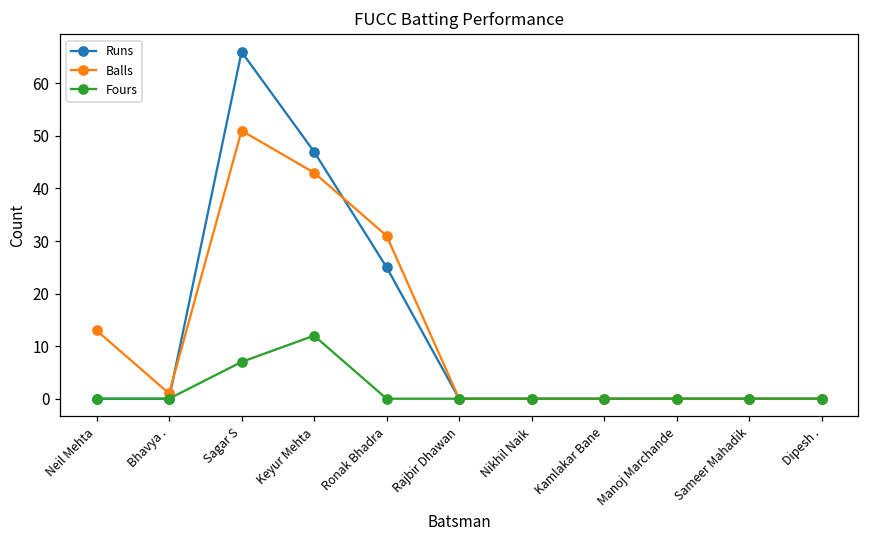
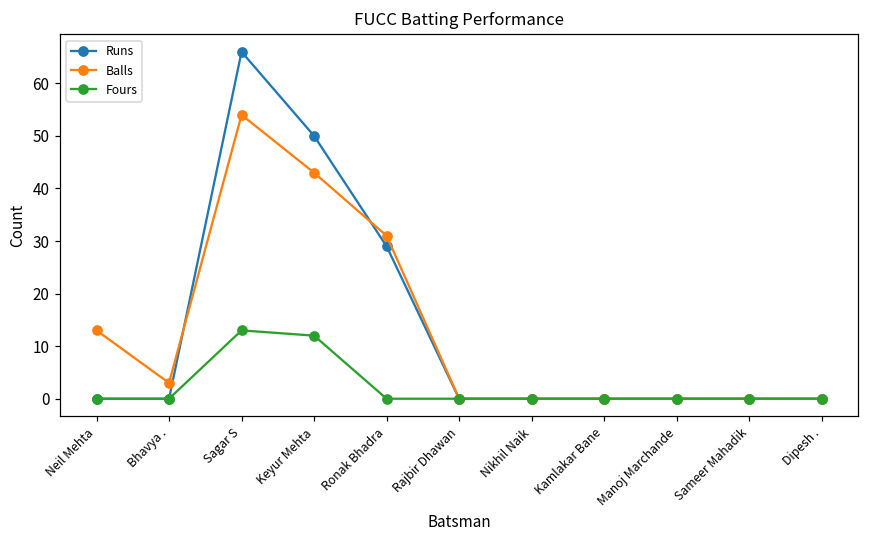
  {
    "Runs": {
      "Sagar S": 66,
-     "Keyur Mehta": 47,
-     "Ronak Bhadra": 25
+     "Keyur Mehta": 50,
+     "Ronak Bhadra": 29
    },
    "Balls": {
      "Neil Mehta": 13,
-     "Bhavya .": 1,
-     "Sagar S": 51,
+     "Bhavya .": 3,
+     "Sagar S": 54,
      "Keyur Mehta": 43,
      "Ronak Bhadra": 31
    },
    "Fours": {
-     "Sagar S": 7,
+     "Sagar S": 13,
      "Keyur Mehta": 12,
      "Ronak Bhadra": 0
    }
  }
